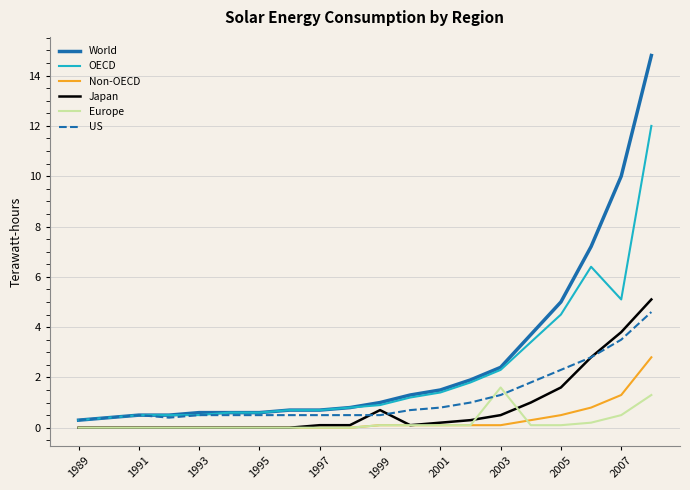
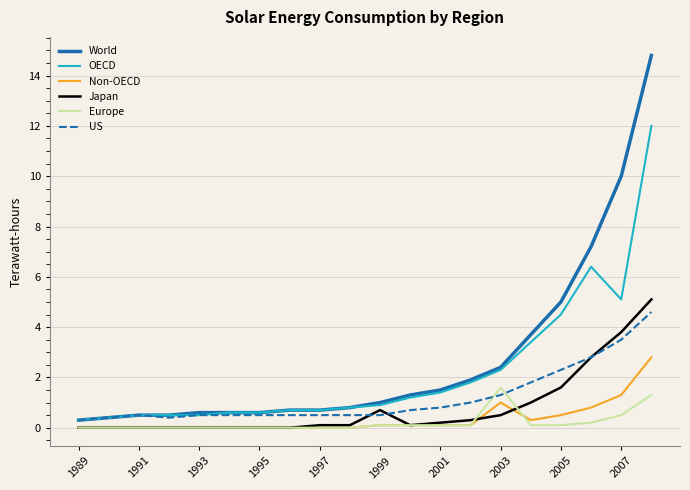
  {
    "OECD": {
      "2003": 2.3,
      "2005": 4.5,
      "2007": 5.1
    },
    "Non-OECD": {
-     "2003": 0.1,
+     "2003": 1.0,
      "2005": 0.5,
      "2007": 1.3
    },
    "Japan": {
      "1999": 0.7,
      "2003": 0.5,
      "2005": 1.6,
      "2007": 3.8
    },
    "Europe": {
      "2003": 1.6,
      "2005": 0.1,
      "2007": 0.5
    }
  }
